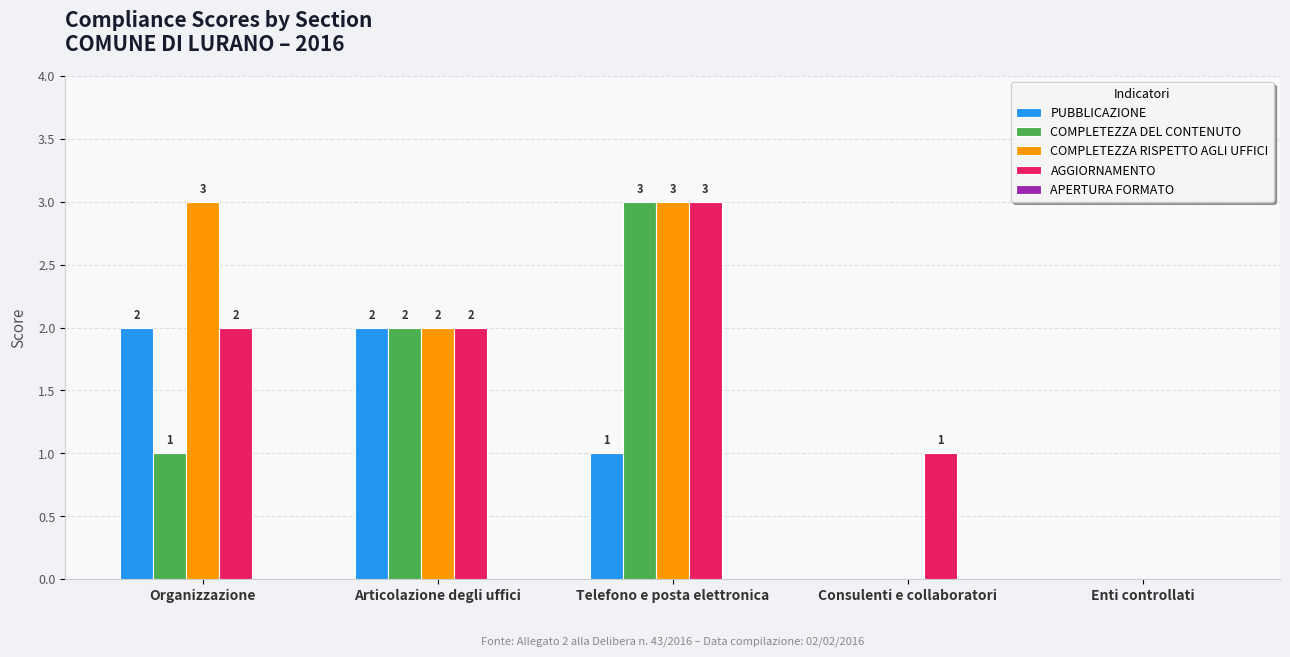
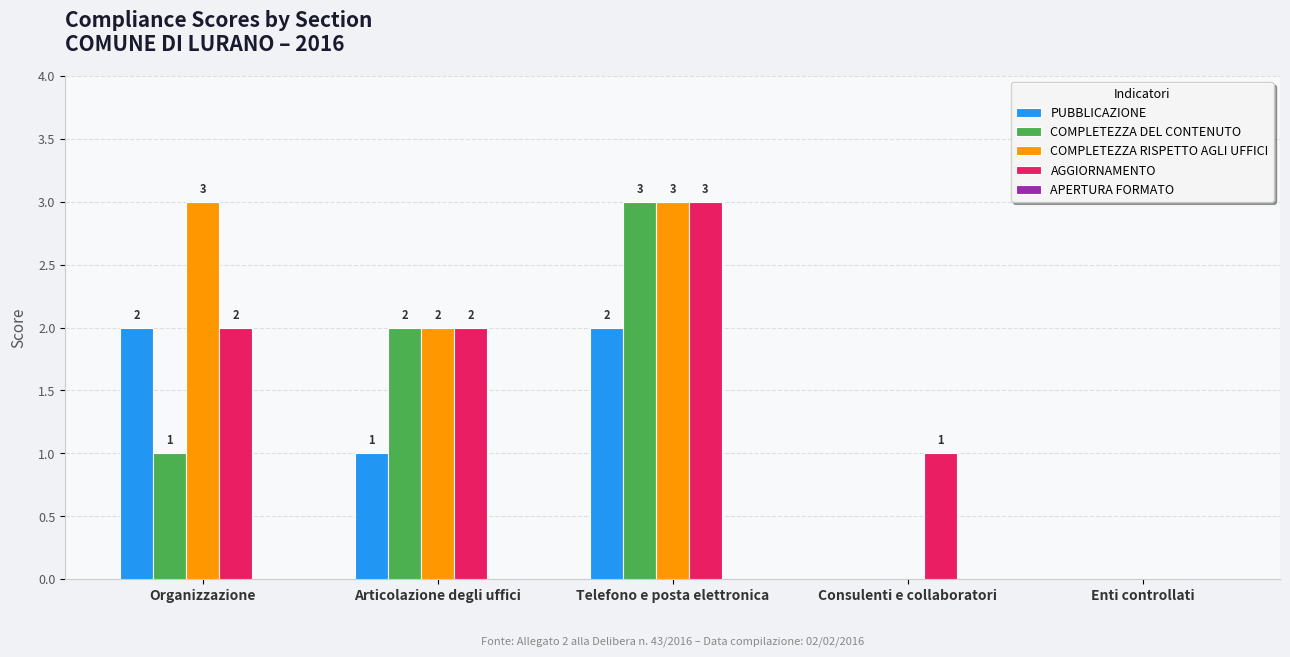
  {
    "PUBBLICAZIONE": {
      "Organizzazione": 2,
-     "Articolazione degli uffici": 2,
-     "Telefono e posta elettronica": 1
+     "Articolazione degli uffici": 1,
+     "Telefono e posta elettronica": 2
    },
    "COMPLETEZZA DEL CONTENUTO": {
      "Organizzazione": 1,
      "Articolazione degli uffici": 2,
      "Telefono e posta elettronica": 3
    },
    "COMPLETEZZA RISPETTO AGLI UFFICI": {
      "Organizzazione": 3,
      "Articolazione degli uffici": 2,
      "Telefono e posta elettronica": 3
    },
    "AGGIORNAMENTO": {
      "Organizzazione": 2,
      "Articolazione degli uffici": 2,
      "Telefono e posta elettronica": 3,
      "Consulenti e collaboratori": 1
    },
    "APERTURA FORMATO": {
      "Organizzazione": 0.00,
      "Articolazione degli uffici": 0.00,
      "Telefono e posta elettronica": 0.00,
      "Consulenti e collaboratori": 0.00,
      "Enti controllati": 0.00
    }
  }
